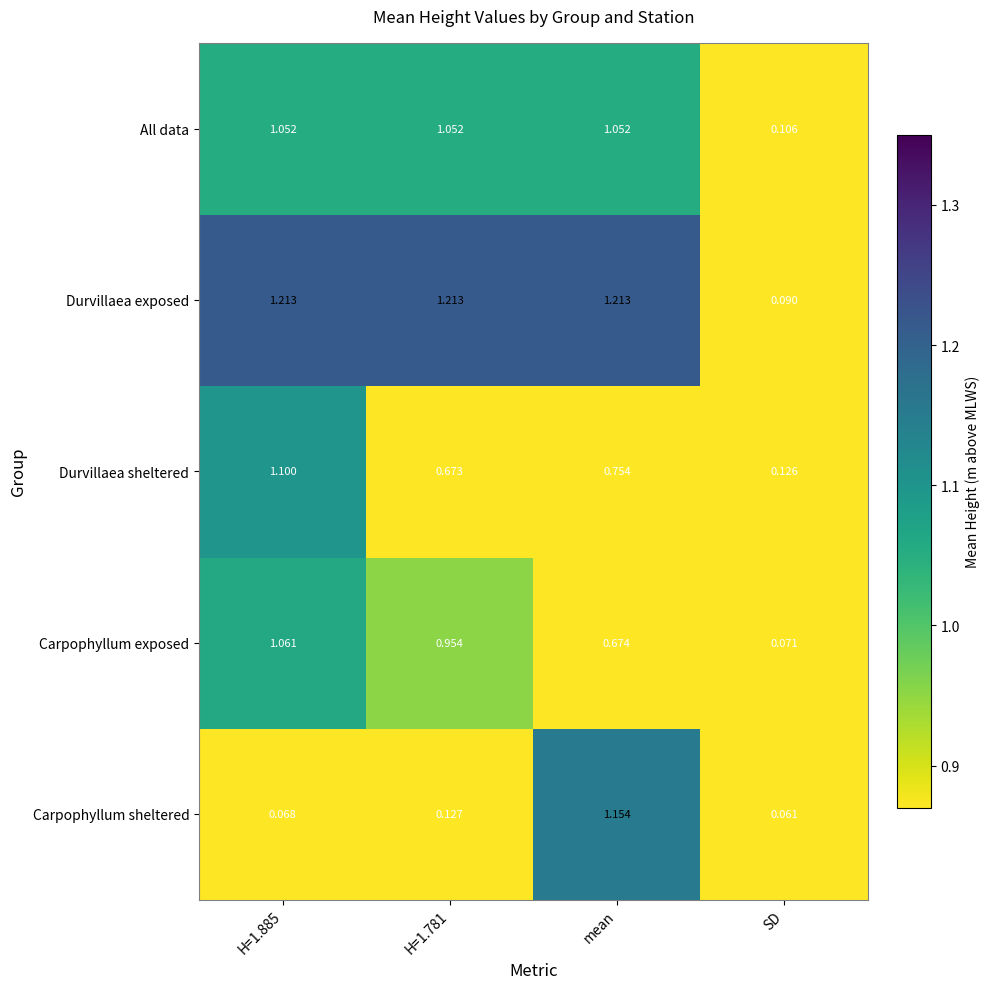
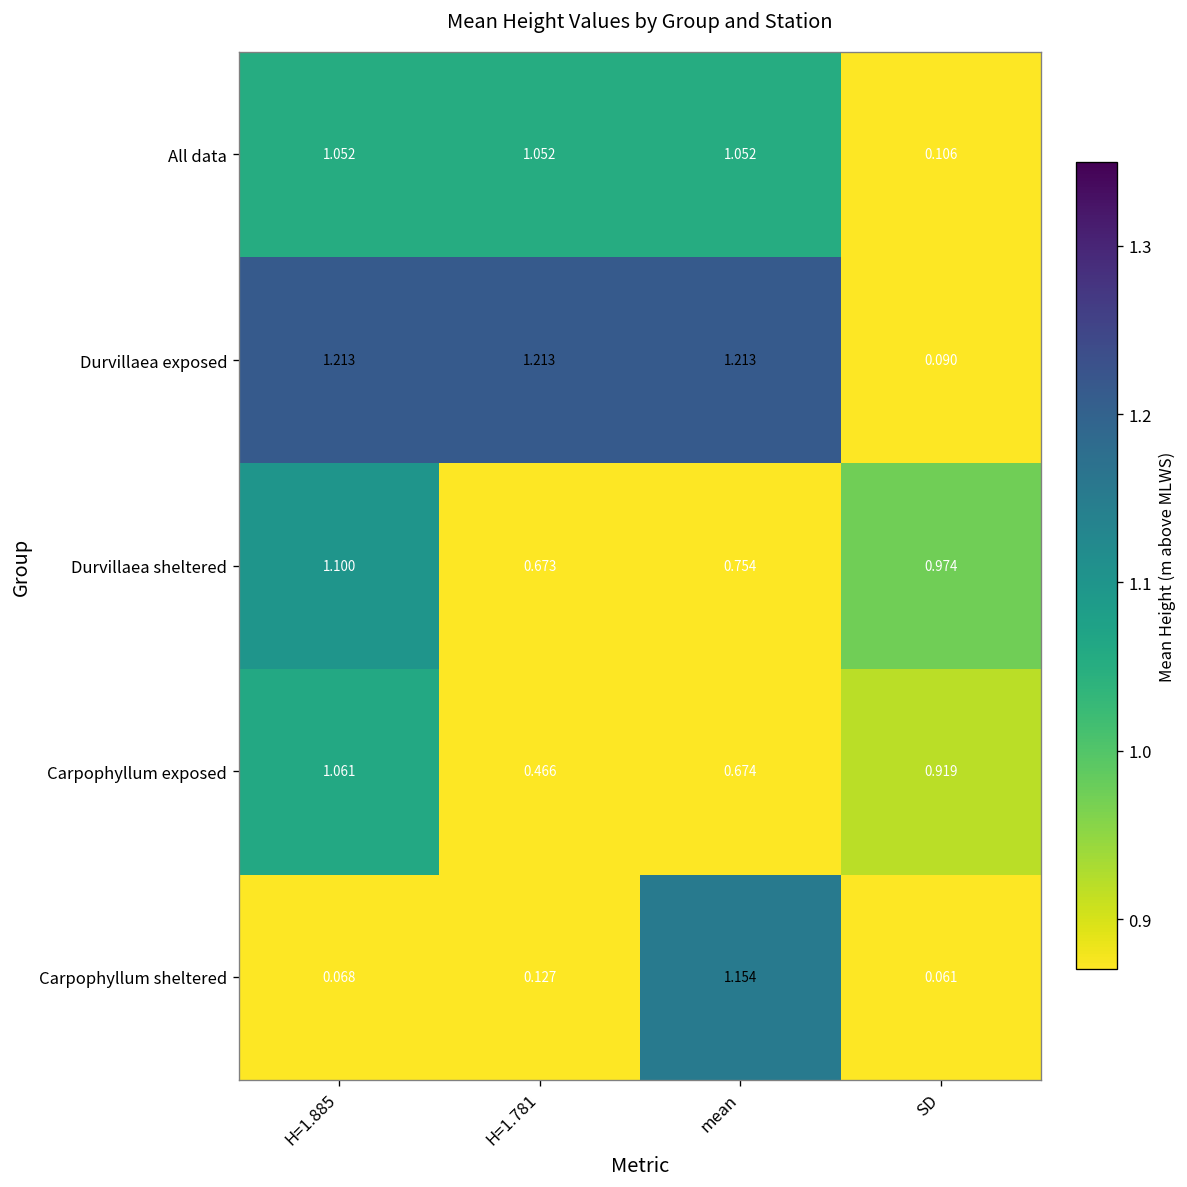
  {
    "All data": {
      "H=1.885": 1.052,
      "H=1.781": 1.052,
      "mean": 1.052,
      "SD": 0.106
    },
    "Durvillaea exposed": {
      "H=1.885": 1.213,
      "H=1.781": 1.213,
      "mean": 1.213,
      "SD": 0.090
    },
    "Durvillaea sheltered": {
      "H=1.885": 1.100,
      "H=1.781": 0.673,
      "mean": 0.754,
-     "SD": 0.126
+     "SD": 0.974
    },
    "Carpophyllum exposed": {
      "H=1.885": 1.061,
-     "H=1.781": 0.954,
+     "H=1.781": 0.466,
      "mean": 0.674,
-     "SD": 0.071
+     "SD": 0.919
    },
    "Carpophyllum sheltered": {
      "H=1.885": 0.068,
      "H=1.781": 0.127,
      "mean": 1.154,
      "SD": 0.061
    }
  }
